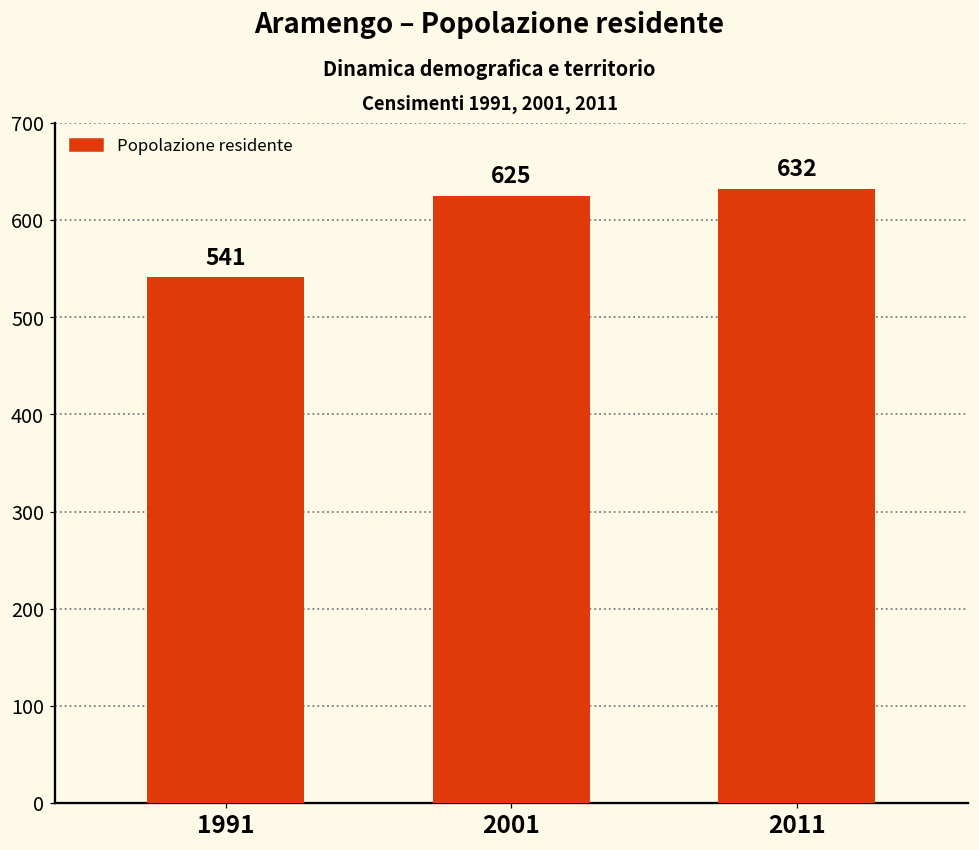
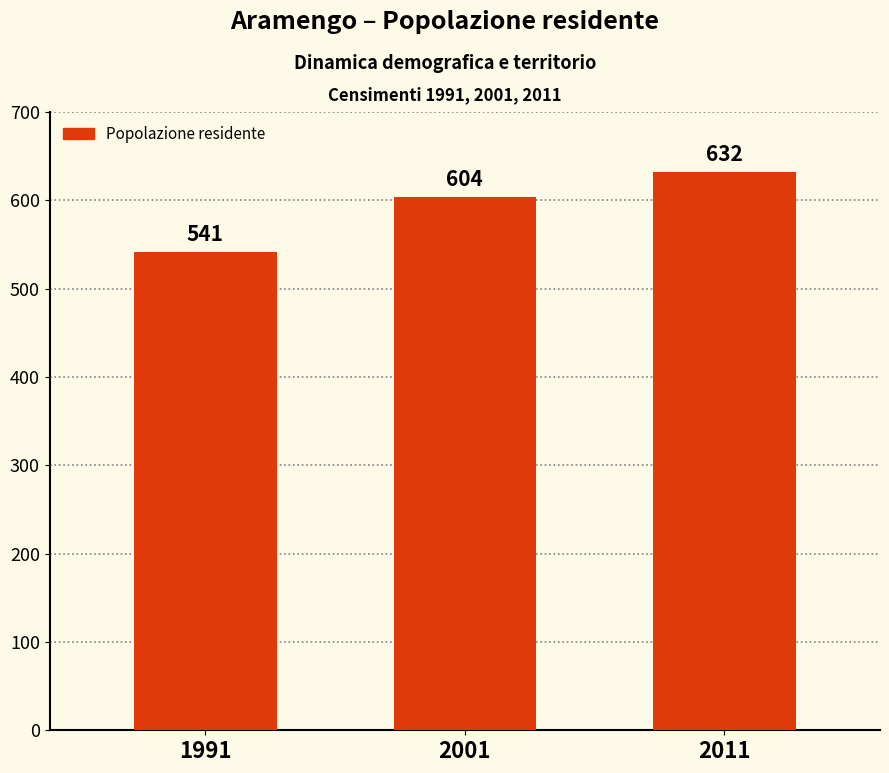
  {
    "1991": 541,
-   "2001": 625,
+   "2001": 604,
    "2011": 632
  }
